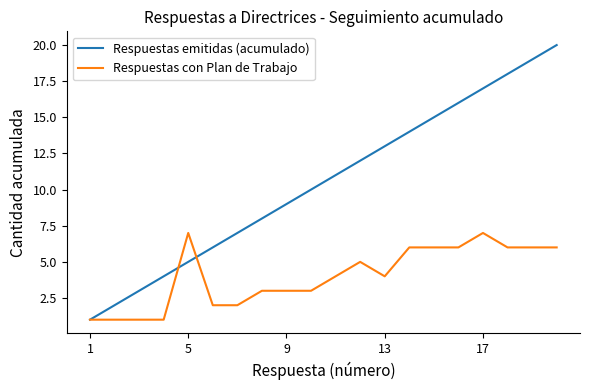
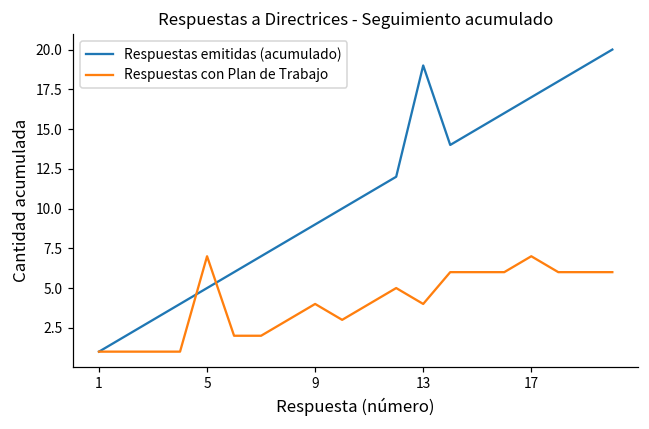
  {
    "Respuestas emitidas (acumulado)": {
      "5": 5,
      "9": 9,
-     "13": 13,
+     "13": 19,
      "17": 17
    },
    "Respuestas con Plan de Trabajo": {
      "5": 7,
-     "9": 3,
+     "9": 4,
      "13": 4,
      "17": 7
    }
  }
